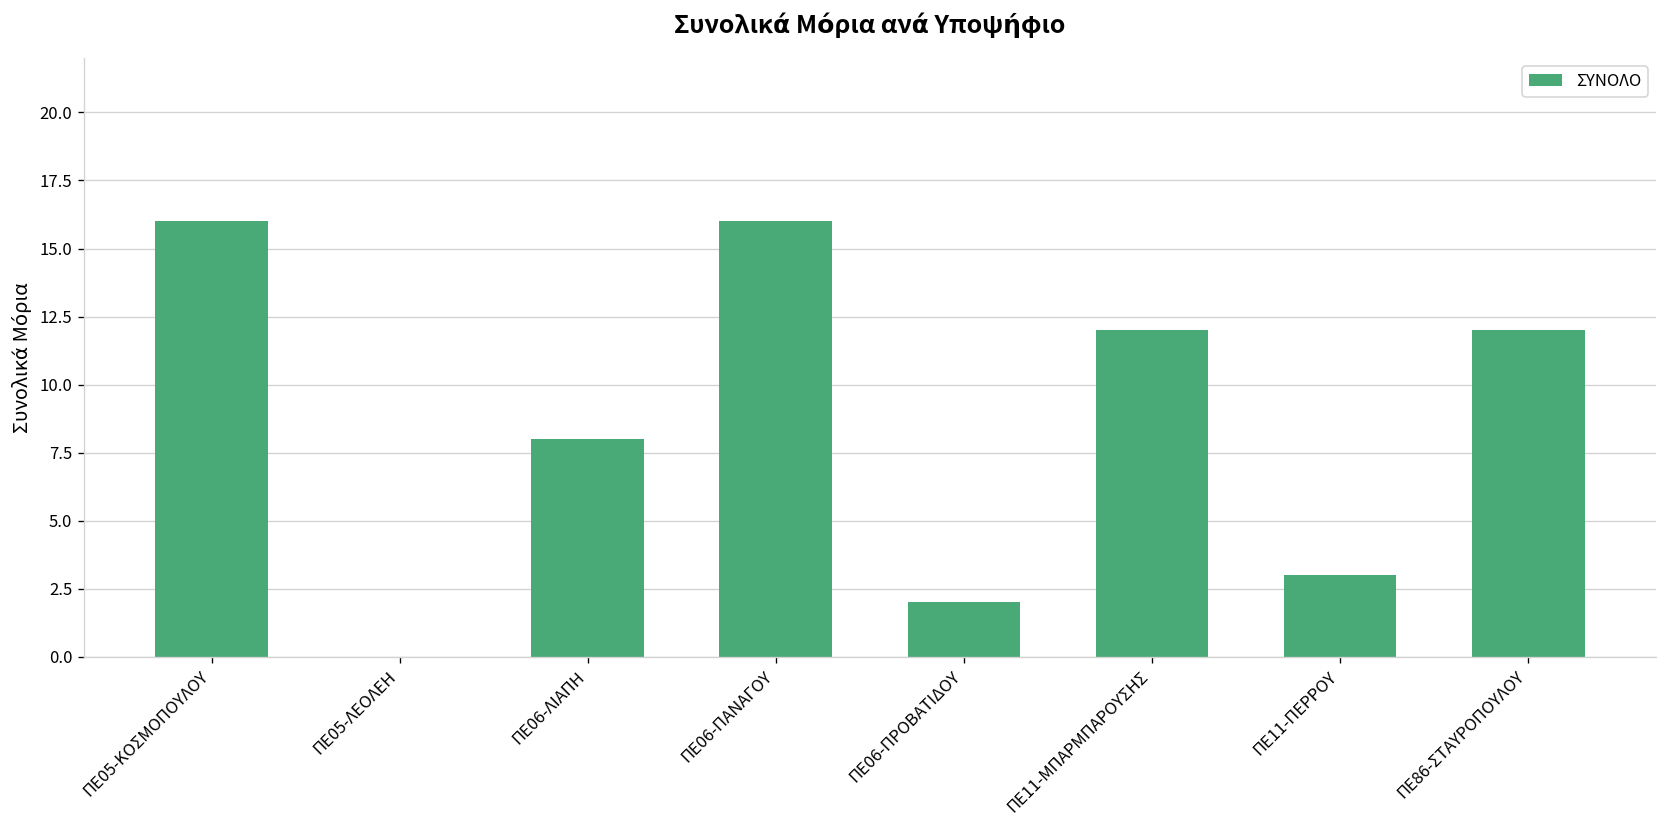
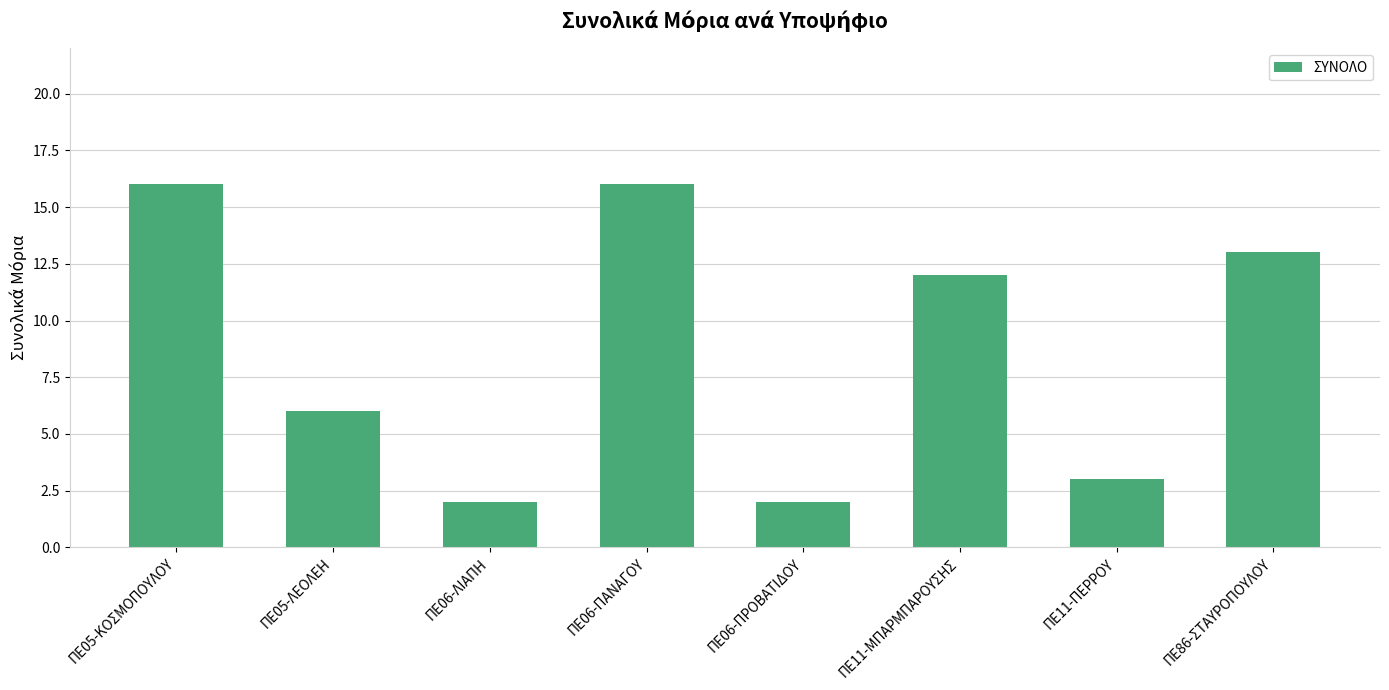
  {
    "ΠΕ05-ΚΟΣΜΟΠΟΥΛΟΥ": 16,
-   "ΠΕ05-ΛΕΟΛΕΗ": 0,
-   "ΠΕ06-ΛΙΑΠΗ": 8,
+   "ΠΕ05-ΛΕΟΛΕΗ": 6,
+   "ΠΕ06-ΛΙΑΠΗ": 2,
    "ΠΕ06-ΠΑΝΑΓΟΥ": 16,
    "ΠΕ06-ΠΡΟΒΑΤΙΔΟΥ": 2,
    "ΠΕ11-ΜΠΑΡΜΠΑΡΟΥΣΗΣ": 12,
    "ΠΕ11-ΠΕΡΡΟΥ": 3,
-   "ΠΕ86-ΣΤΑΥΡΟΠΟΥΛΟΥ": 12
+   "ΠΕ86-ΣΤΑΥΡΟΠΟΥΛΟΥ": 13
  }
